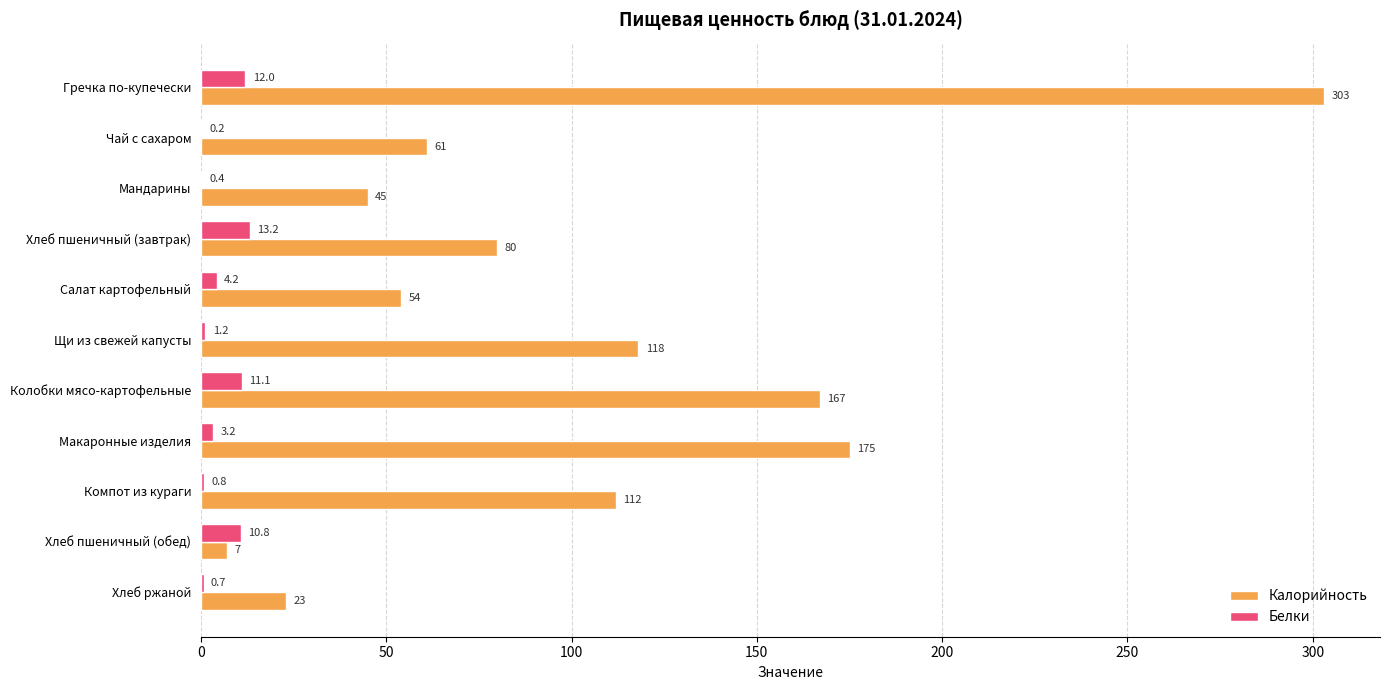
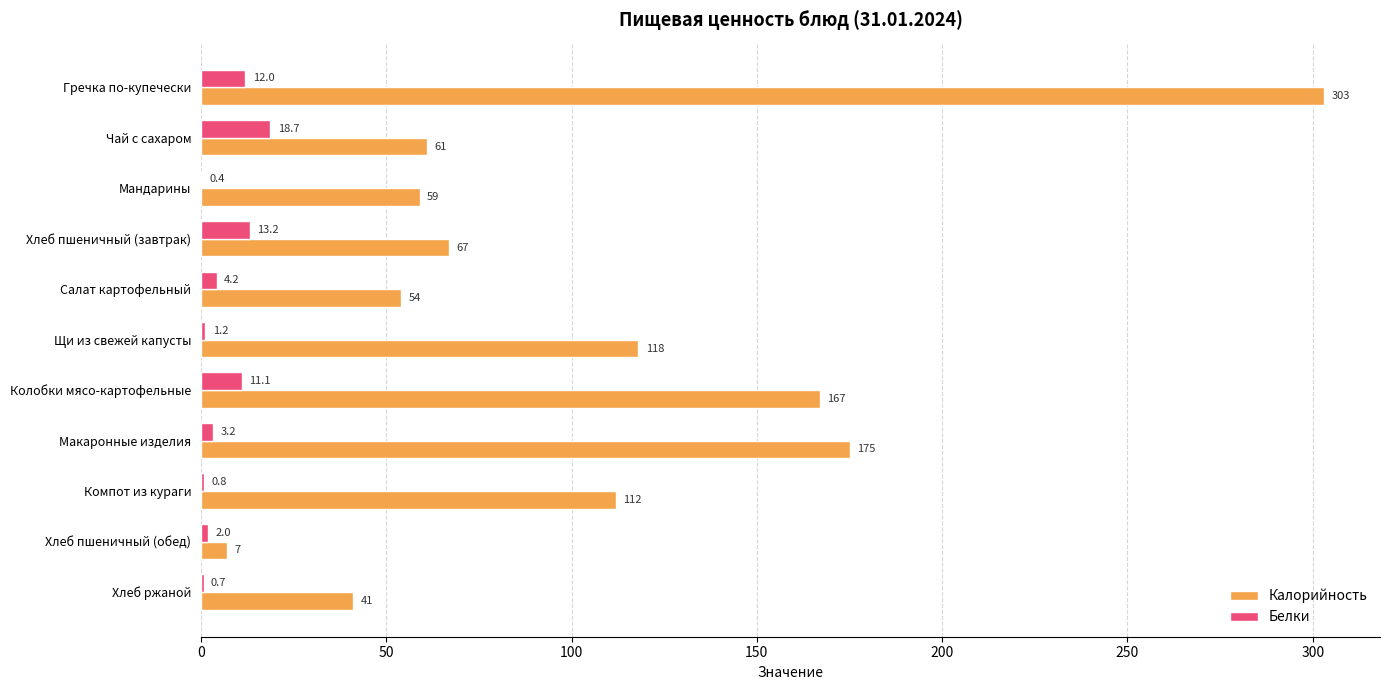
  {
    "Калорийность": {
      "Гречка по-купечески": 303,
      "Чай с сахаром": 61,
-     "Мандарины": 45,
-     "Хлеб пшеничный (завтрак)": 80,
+     "Мандарины": 59,
+     "Хлеб пшеничный (завтрак)": 67,
      "Салат картофельный": 54,
      "Щи из свежей капусты": 118,
      "Колобки мясо-картофельные": 167,
      "Макаронные изделия": 175,
      "Компот из кураги": 112,
      "Хлеб пшеничный (обед)": 7,
-     "Хлеб ржаной": 23
+     "Хлеб ржаной": 41
    },
    "Белки": {
      "Гречка по-купечески": 12.0,
-     "Чай с сахаром": 0.2,
+     "Чай с сахаром": 18.7,
      "Мандарины": 0.4,
      "Хлеб пшеничный (завтрак)": 13.2,
      "Салат картофельный": 4.2,
      "Щи из свежей капусты": 1.2,
      "Колобки мясо-картофельные": 11.1,
      "Макаронные изделия": 3.2,
      "Компот из кураги": 0.8,
-     "Хлеб пшеничный (обед)": 10.8,
+     "Хлеб пшеничный (обед)": 2.0,
      "Хлеб ржаной": 0.7
    }
  }
